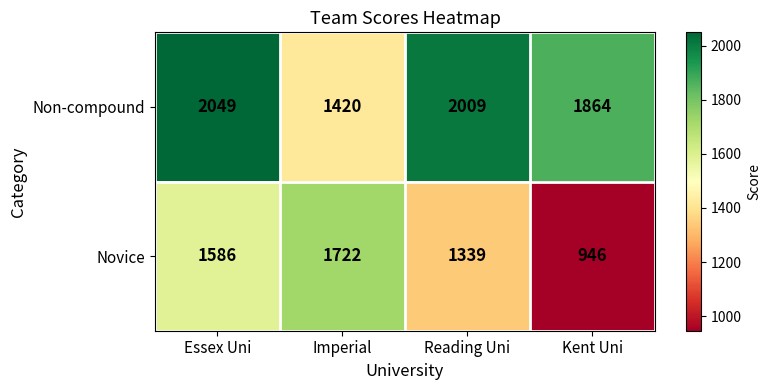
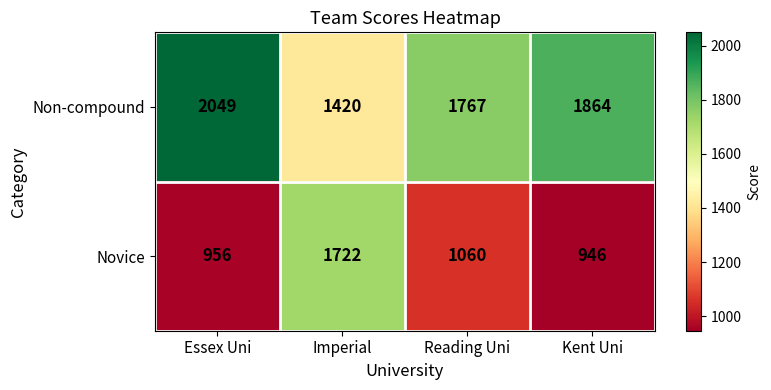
  {
    "Non-compound": {
      "Essex Uni": 2049,
      "Imperial": 1420,
-     "Reading Uni": 2009,
+     "Reading Uni": 1767,
      "Kent Uni": 1864
    },
    "Novice": {
-     "Essex Uni": 1586,
+     "Essex Uni": 956,
      "Imperial": 1722,
-     "Reading Uni": 1339,
+     "Reading Uni": 1060,
      "Kent Uni": 946
    }
  }
